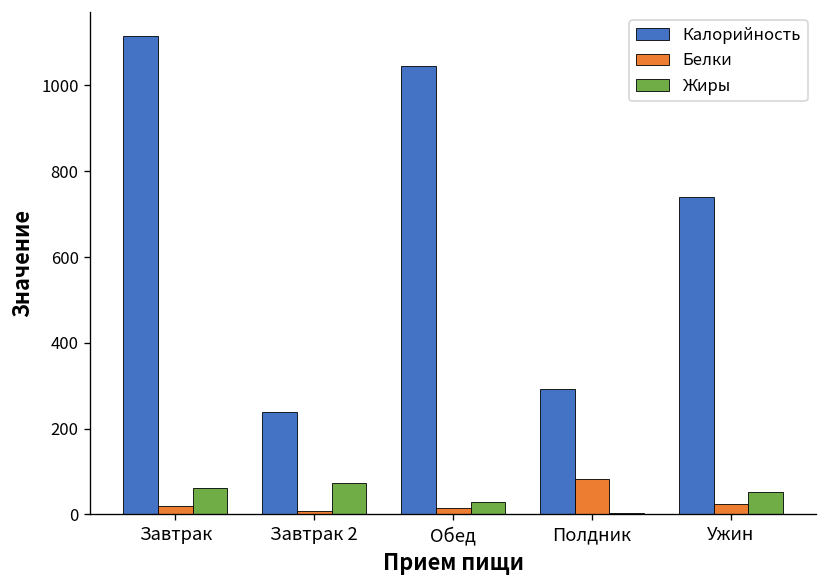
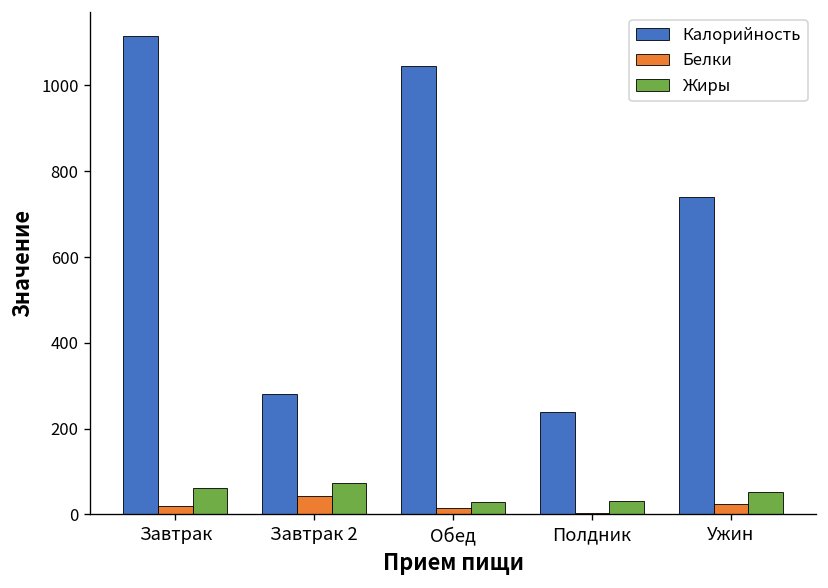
  {
    "Калорийность": {
      "Завтрак": 1120,
-     "Завтрак 2": 240,
+     "Завтрак 2": 280,
      "Обед": 1040,
-     "Полдник": 290,
+     "Полдник": 240,
      "Ужин": 740
    },
    "Белки": {
      "Завтрак": 20,
-     "Завтрак 2": 10,
+     "Завтрак 2": 40,
      "Обед": 20,
-     "Полдник": 80,
+     "Полдник": 0,
      "Ужин": 20
    },
    "Жиры": {
      "Завтрак": 60,
      "Завтрак 2": 70,
      "Обед": 30,
-     "Полдник": 0,
+     "Полдник": 30,
      "Ужин": 50
    }
  }
